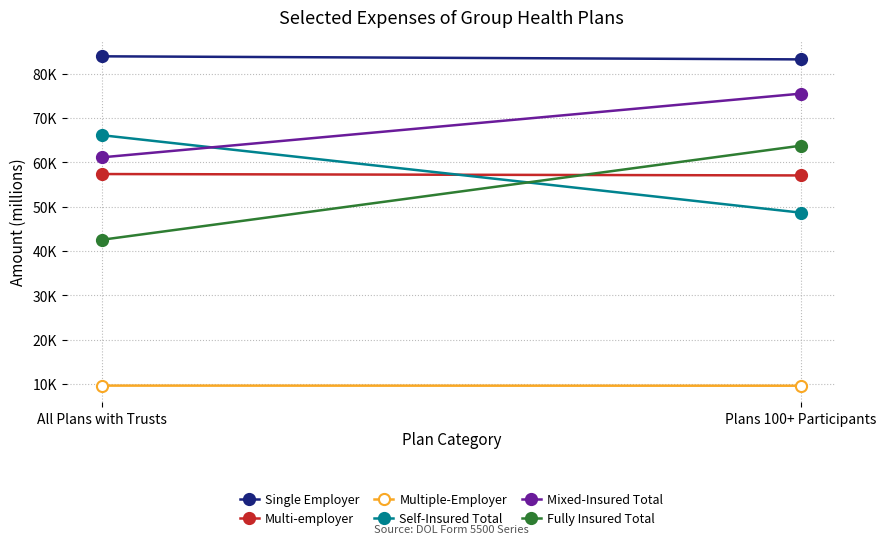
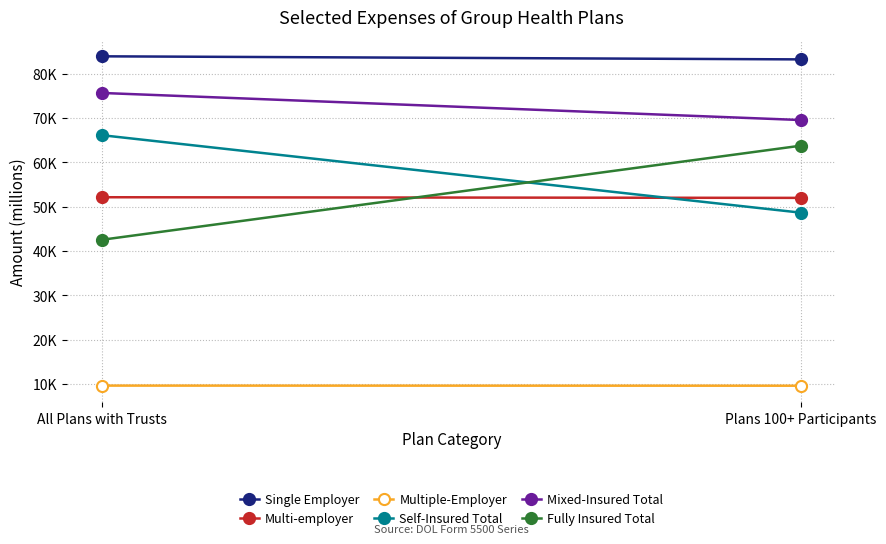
  {
    "Single Employer": {
      "All Plans with Trusts": 84000,
      "Plans 100+ Participants": 83000
    },
    "Multi-employer": {
-     "All Plans with Trusts": 57000,
-     "Plans 100+ Participants": 57000
+     "All Plans with Trusts": 52000,
+     "Plans 100+ Participants": 52000
    },
    "Multiple-Employer": {
      "All Plans with Trusts": 10000,
      "Plans 100+ Participants": 10000
    },
    "Self-Insured Total": {
      "All Plans with Trusts": 66000,
      "Plans 100+ Participants": 49000
    },
    "Mixed-Insured Total": {
-     "All Plans with Trusts": 61000,
-     "Plans 100+ Participants": 75000
+     "All Plans with Trusts": 76000,
+     "Plans 100+ Participants": 70000
    },
    "Fully Insured Total": {
      "All Plans with Trusts": 43000,
      "Plans 100+ Participants": 64000
    }
  }
